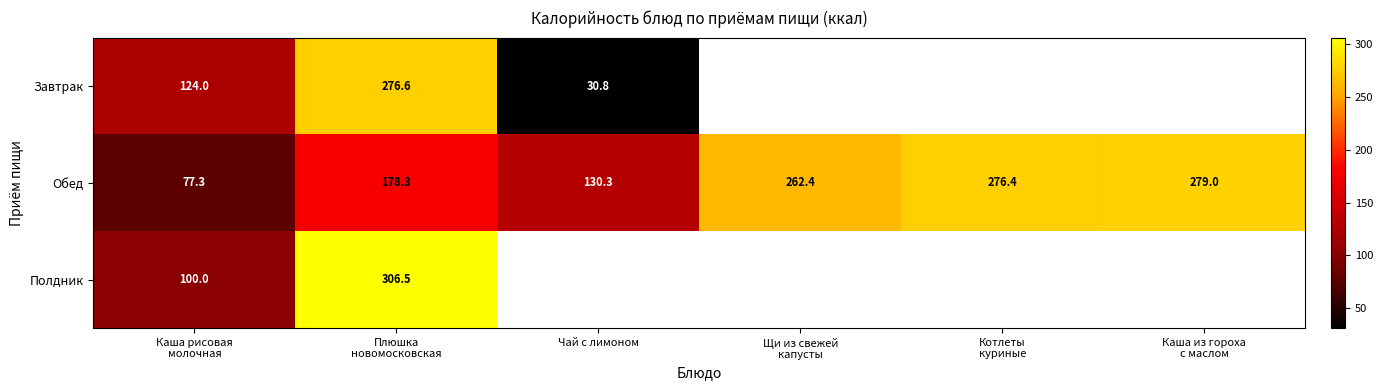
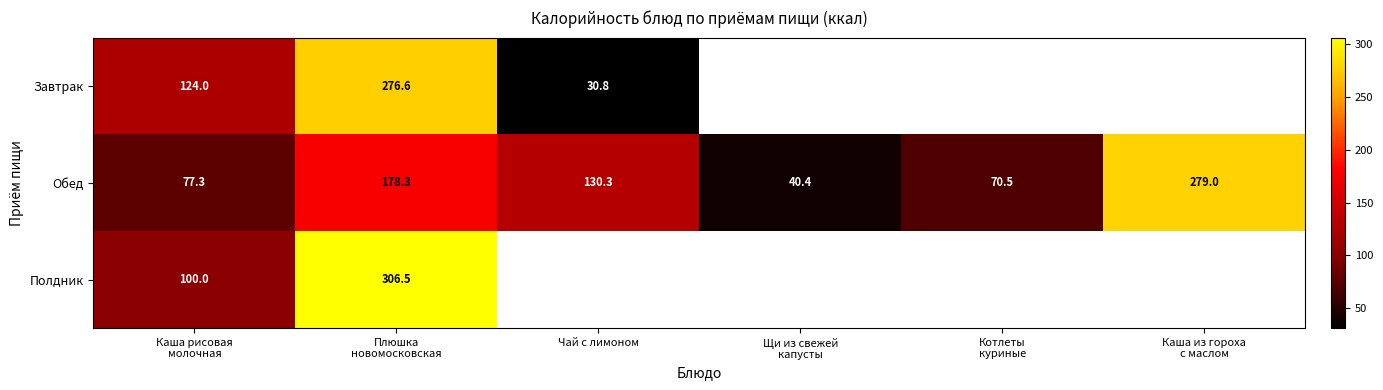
  {
    "Завтрак": {
      "Каша рисовая молочная": 124.0,
      "Плюшка новомосковская": 276.6,
      "Чай с лимоном": 30.8
    },
    "Обед": {
      "Каша рисовая молочная": 77.3,
      "Плюшка новомосковская": 178.3,
      "Чай с лимоном": 130.3,
-     "Щи из свежей капусты": 262.4,
-     "Котлеты куриные": 276.4,
+     "Щи из свежей капусты": 40.4,
+     "Котлеты куриные": 70.5,
      "Каша из гороха с маслом": 279.0
    },
    "Полдник": {
      "Каша рисовая молочная": 100.0,
      "Плюшка новомосковская": 306.5
    }
  }
